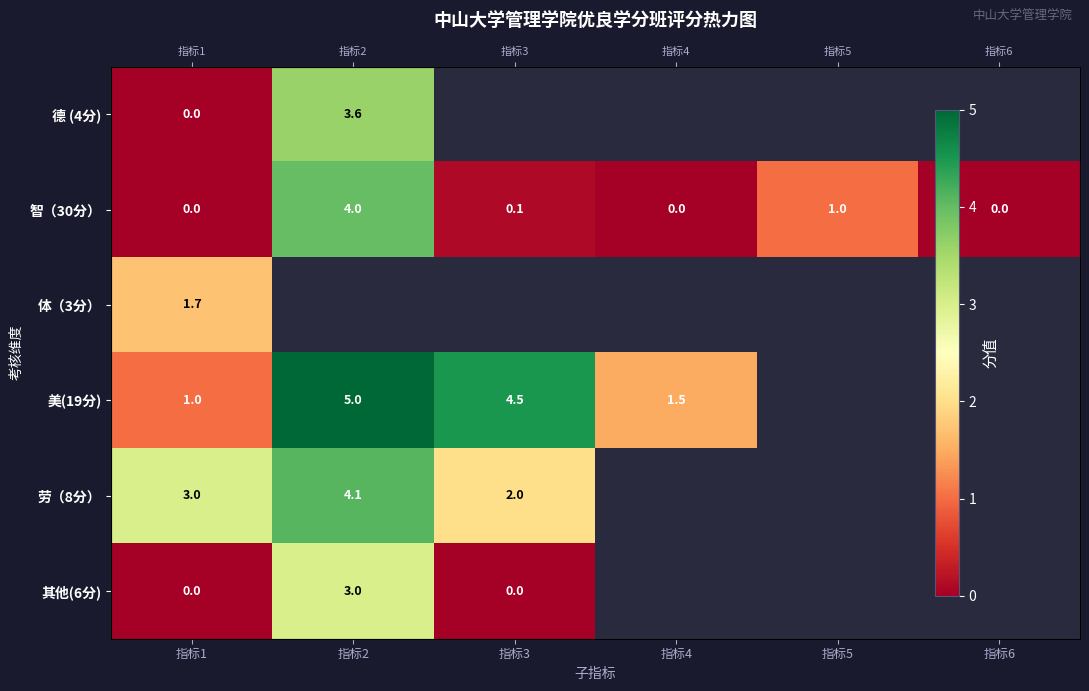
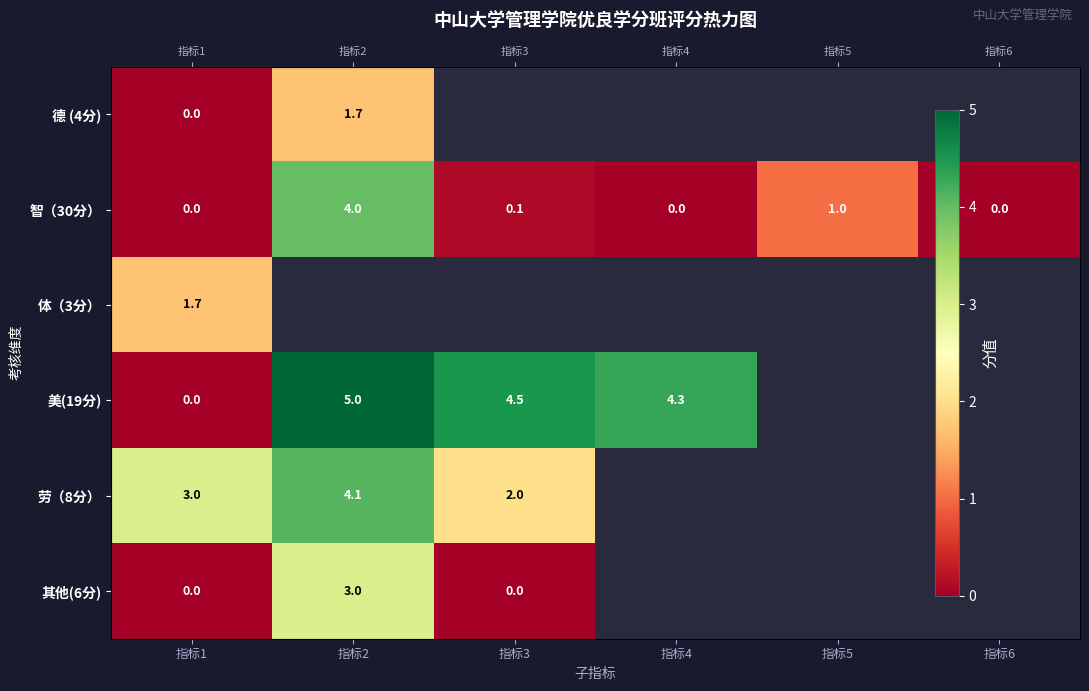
  {
    "德 (4分)": {
      "指标1": 0.0,
-     "指标2": 3.6
+     "指标2": 1.7
    },
    "智（30分）": {
      "指标1": 0.0,
      "指标2": 4.0,
      "指标3": 0.1,
      "指标4": 0.0,
      "指标5": 1.0,
      "指标6": 0.0
    },
    "体（3分）": {
      "指标1": 1.7
    },
    "美(19分)": {
-     "指标1": 1.0,
+     "指标1": 0.0,
      "指标2": 5.0,
      "指标3": 4.5,
-     "指标4": 1.5
+     "指标4": 4.3
    },
    "劳（8分）": {
      "指标1": 3.0,
      "指标2": 4.1,
      "指标3": 2.0
    },
    "其他(6分)": {
      "指标1": 0.0,
      "指标2": 3.0,
      "指标3": 0.0
    }
  }
